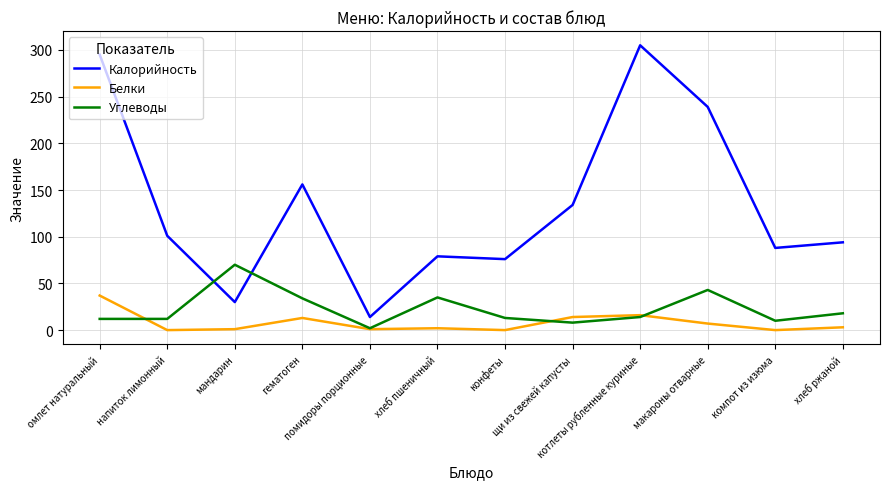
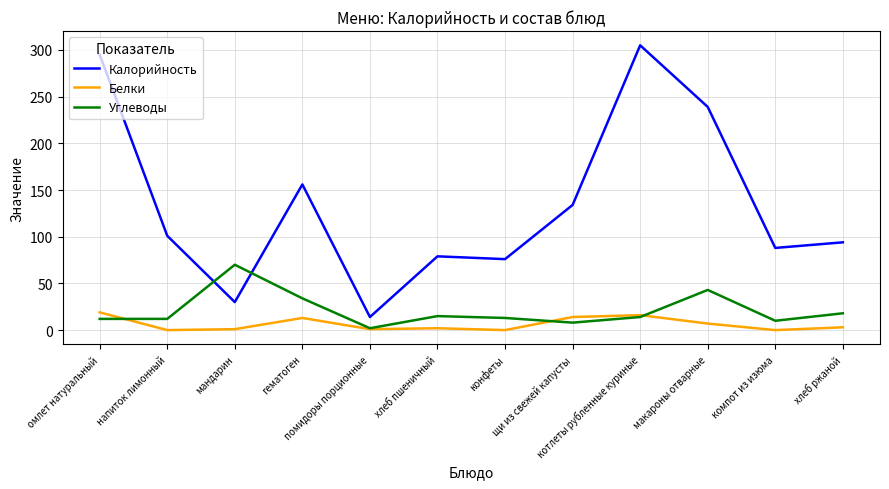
  {
    "Калорийность": {
      "напиток лимонный": 100,
      "мандарин": 30,
      "гематоген": 160,
      "помидоры порционные": 10,
      "хлеб пшеничный": 80,
      "конфеты": 80,
      "щи из свежей капусты": 130,
      "котлеты рубленные куриные": 310,
      "макароны отварные": 240,
      "компот из изюма": 90,
      "хлеб ржаной": 90
    },
    "Белки": {
-     "омлет натуральный": 40,
+     "омлет натуральный": 20,
      "напиток лимонный": 0,
      "мандарин": 0,
      "гематоген": 10,
      "хлеб пшеничный": 0,
      "конфеты": 0,
      "щи из свежей капусты": 10,
      "макароны отварные": 10,
      "компот из изюма": 0,
      "хлеб ржаной": 0
    },
    "Углеводы": {
      "омлет натуральный": 10,
      "напиток лимонный": 10,
      "мандарин": 70,
      "гематоген": 30,
-     "хлеб пшеничный": 40,
+     "хлеб пшеничный": 20,
      "конфеты": 10,
      "щи из свежей капусты": 10,
      "макароны отварные": 40,
      "компот из изюма": 10,
      "хлеб ржаной": 20
    }
  }
